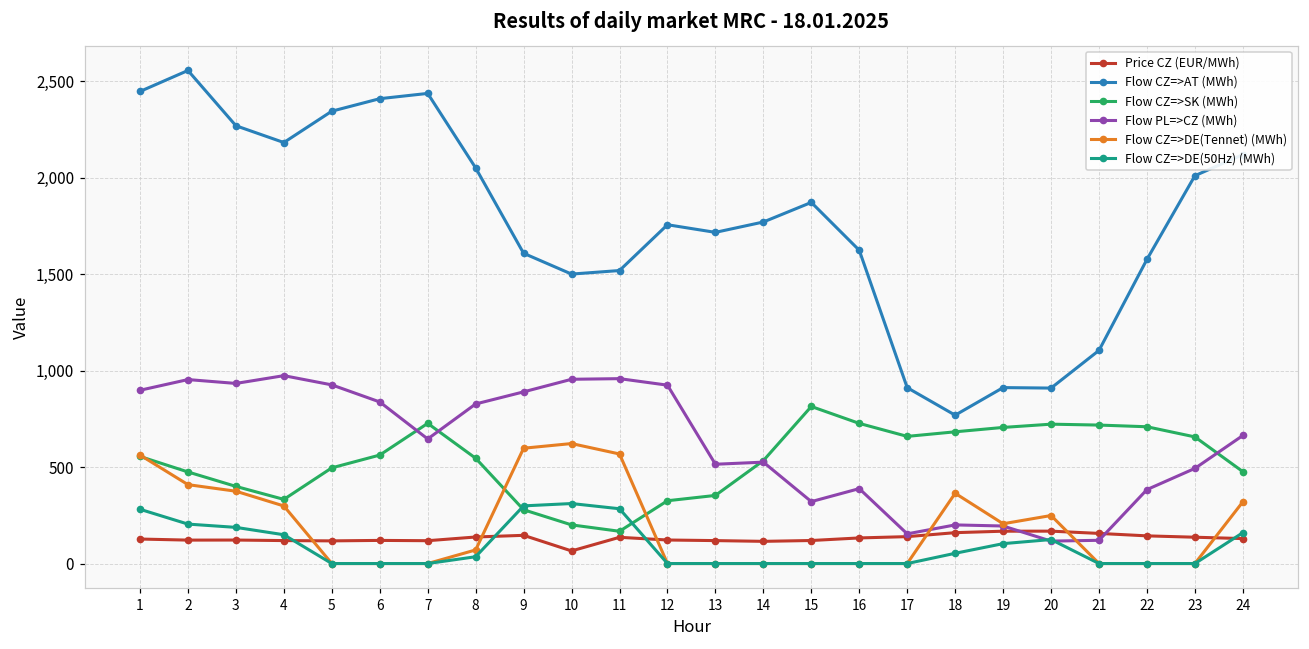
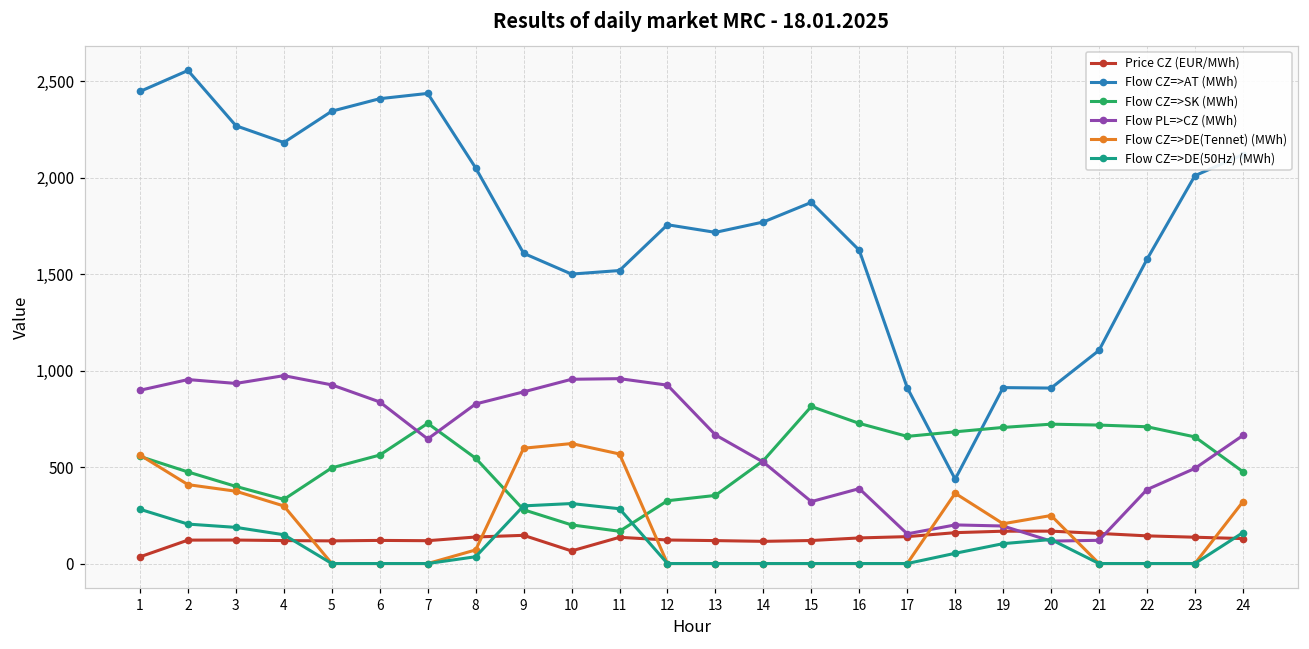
  {
    "Price CZ (EUR/MWh)": {
-     "1": "130",
+     "1": "30",
      "2": "120",
      "3": "120",
      "4": "120",
      "5": "120",
      "6": "120",
      "7": "120",
      "8": "140",
      "9": "150",
      "10": "70",
      "11": "140",
      "12": "120",
      "13": "120",
      "14": "120",
      "15": "120",
      "16": "130",
      "18": "160",
      "19": "170",
      "20": "170",
      "21": "160",
      "22": "140",
      "23": "140",
      "24": "130"
    },
    "Flow CZ=>AT (MWh)": {
      "1": "2,450",
      "2": "2,550",
      "3": "2,270",
      "4": "2,180",
      "5": "2,340",
      "6": "2,410",
      "7": "2,440",
      "8": "2,050",
      "9": "1,610",
      "10": "1,500",
      "11": "1,520",
      "12": "1,760",
      "13": "1,720",
      "14": "1,770",
      "15": "1,870",
      "16": "1,620",
      "17": "910",
-     "18": "770",
+     "18": "440",
      "19": "910",
      "20": "910",
      "21": "1,100",
      "22": "1,580",
      "23": "2,010"
    },
    "Flow PL=>CZ (MWh)": {
      "1": "900",
      "2": "950",
      "3": "930",
      "4": "970",
      "5": "930",
      "6": "840",
      "7": "650",
      "8": "830",
      "9": "890",
      "10": "950",
      "11": "960",
      "12": "920",
-     "13": "510",
+     "13": "670",
      "15": "320",
      "16": "390",
      "18": "200",
      "21": "120",
      "22": "380",
      "23": "490",
      "24": "660"
    },
    "Flow CZ=>DE(Tennet) (MWh)": {
      "2": "410",
      "3": "370",
      "4": "300",
      "8": "70",
      "9": "600",
      "10": "620",
      "11": "570",
      "18": "360",
      "20": "250",
      "24": "320"
    }
  }
